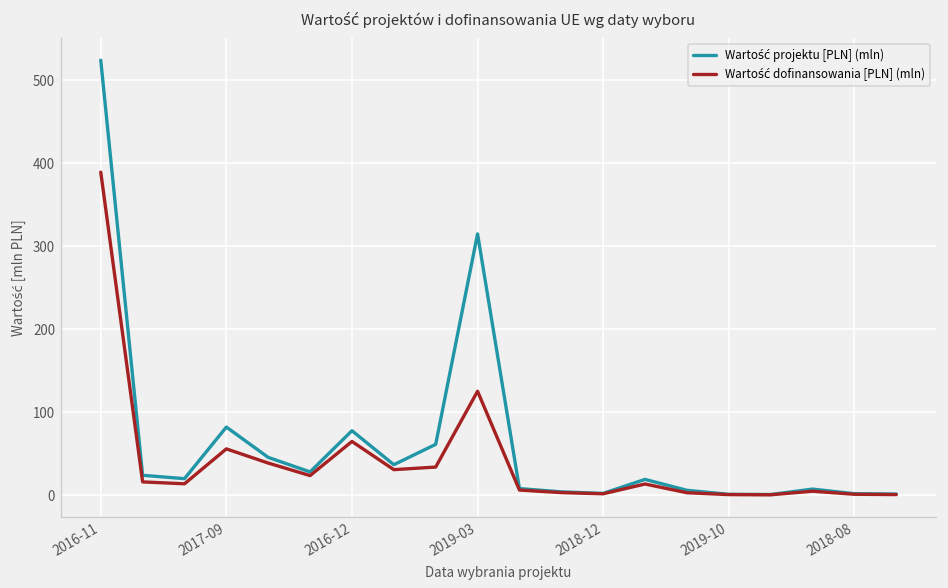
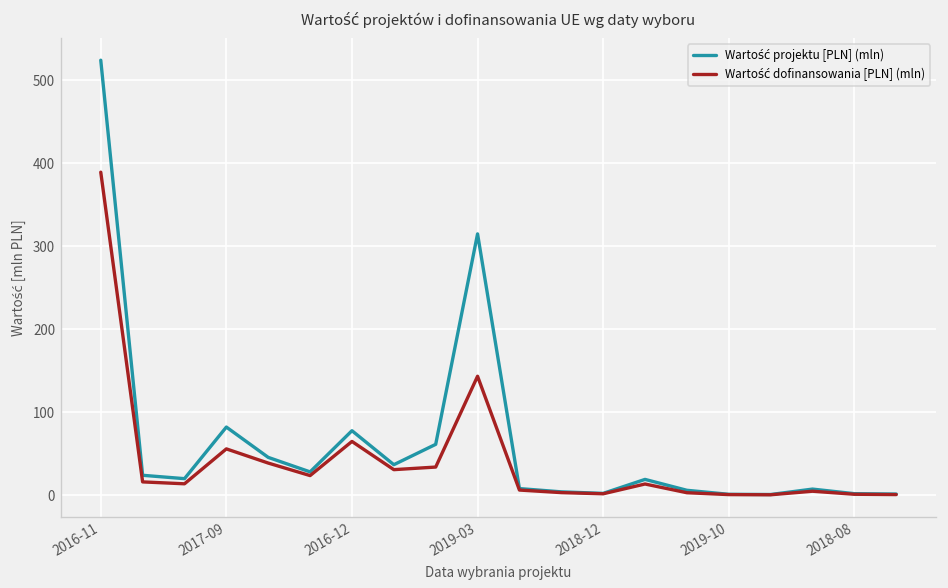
  {
    "Wartość projektu [PLN] (mln)": {
      "2016-11": 520,
      "2019-03": 310
    },
    "Wartość dofinansowania [PLN] (mln)": {
      "2016-11": 390,
-     "2019-03": 130
+     "2019-03": 140
    }
  }
